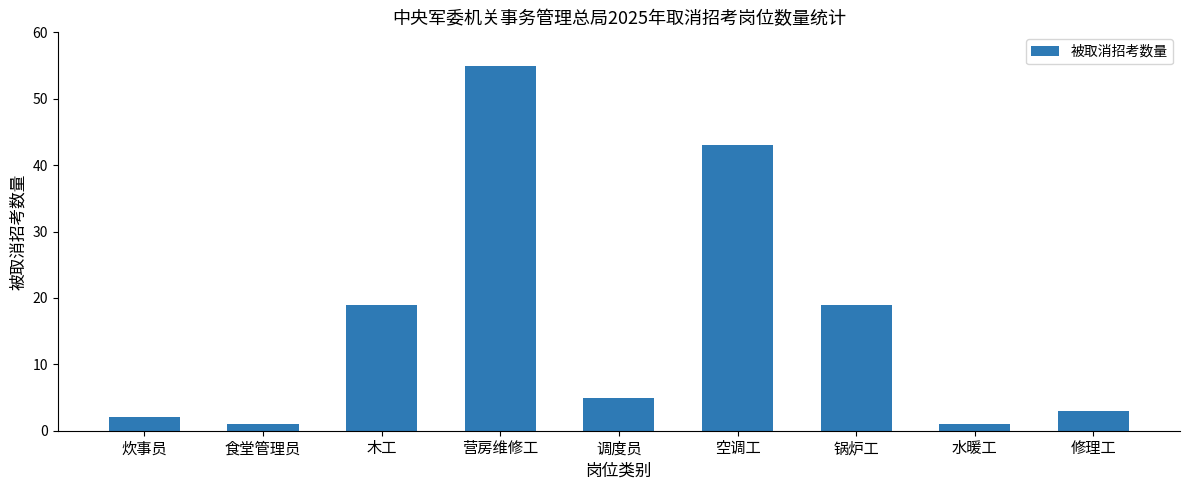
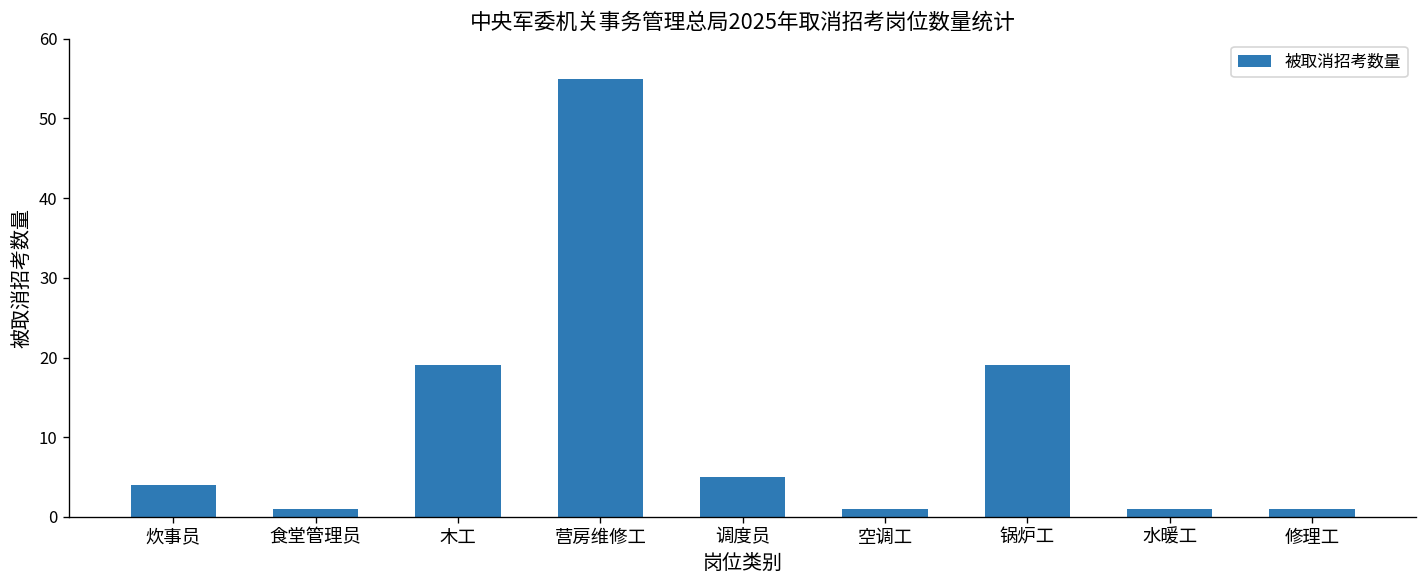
  {
-   "炊事员": 2,
+   "炊事员": 4,
    "食堂管理员": 1,
    "木工": 19,
    "营房维修工": 55,
    "调度员": 5,
-   "空调工": 43,
+   "空调工": 1,
    "锅炉工": 19,
    "水暖工": 1,
-   "修理工": 3
+   "修理工": 1
  }
